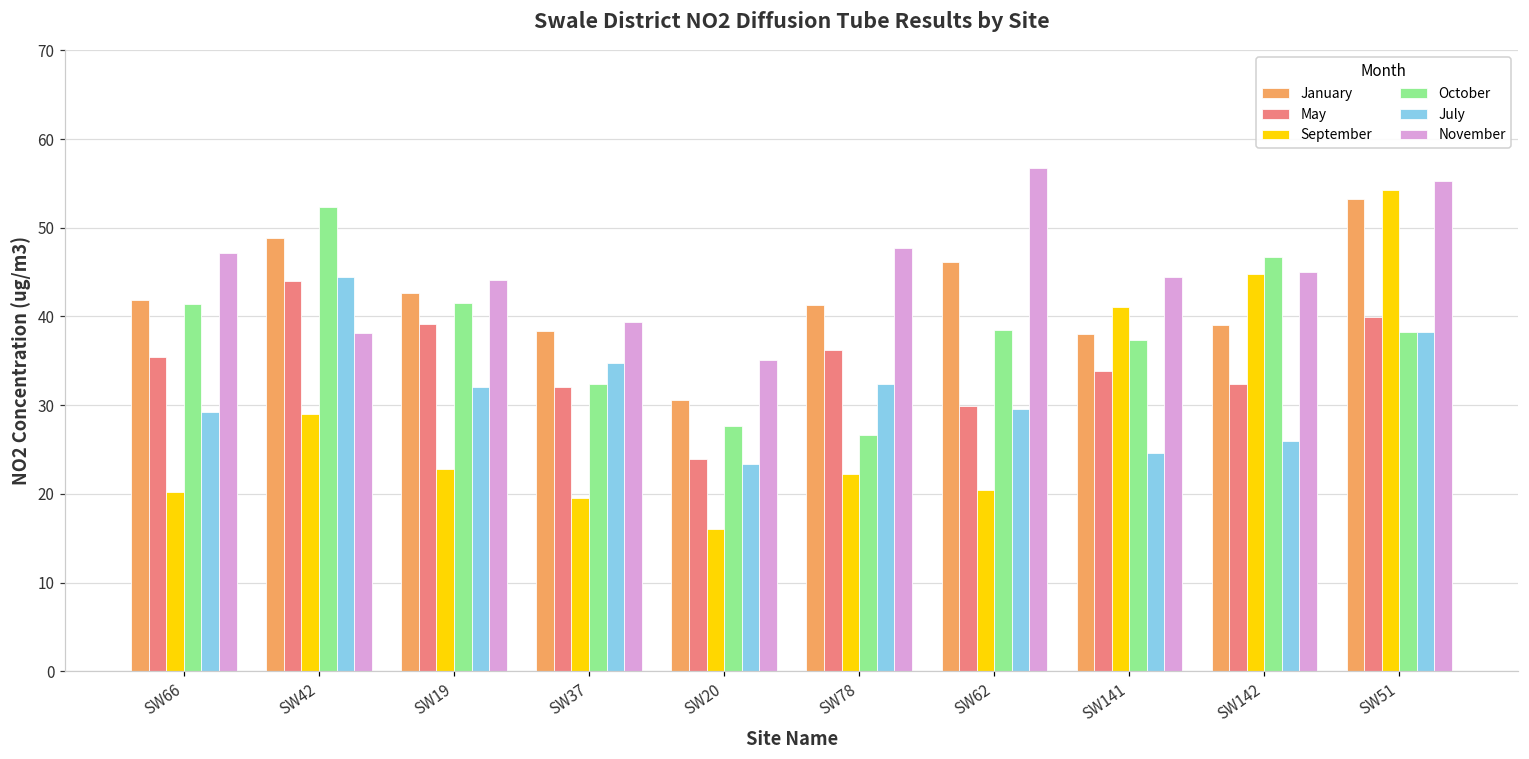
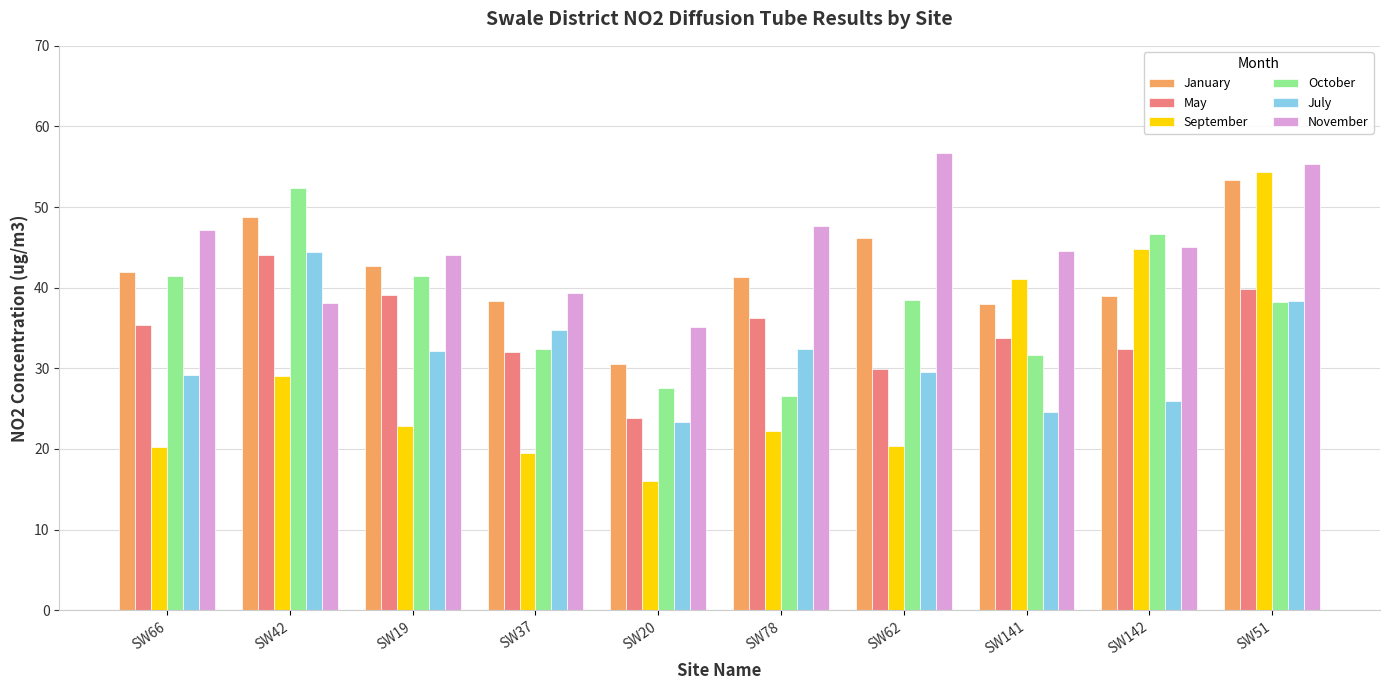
  {
    "September": {
      "SW66": 20,
      "SW42": 29,
      "SW19": 23,
      "SW37": 20,
      "SW20": 16,
      "SW78": 22,
      "SW62": 20,
      "SW141": 41,
      "SW142": 45,
      "SW51": 54
    },
    "October": {
      "SW66": 41,
      "SW42": 52,
      "SW19": 42,
      "SW37": 32,
      "SW20": 28,
      "SW78": 27,
      "SW62": 39,
-     "SW141": 37,
+     "SW141": 32,
      "SW142": 47,
      "SW51": 38
    },
    "July": {
      "SW66": 29,
      "SW42": 44,
      "SW19": 32,
      "SW37": 35,
      "SW20": 23,
      "SW78": 32,
      "SW62": 30,
      "SW141": 25,
      "SW142": 26,
      "SW51": 38
    },
    "November": {
      "SW66": 47,
      "SW42": 38,
      "SW19": 44,
      "SW37": 39,
      "SW20": 35,
      "SW78": 48,
      "SW62": 57,
      "SW141": 45,
      "SW142": 45,
      "SW51": 55
    }
  }
